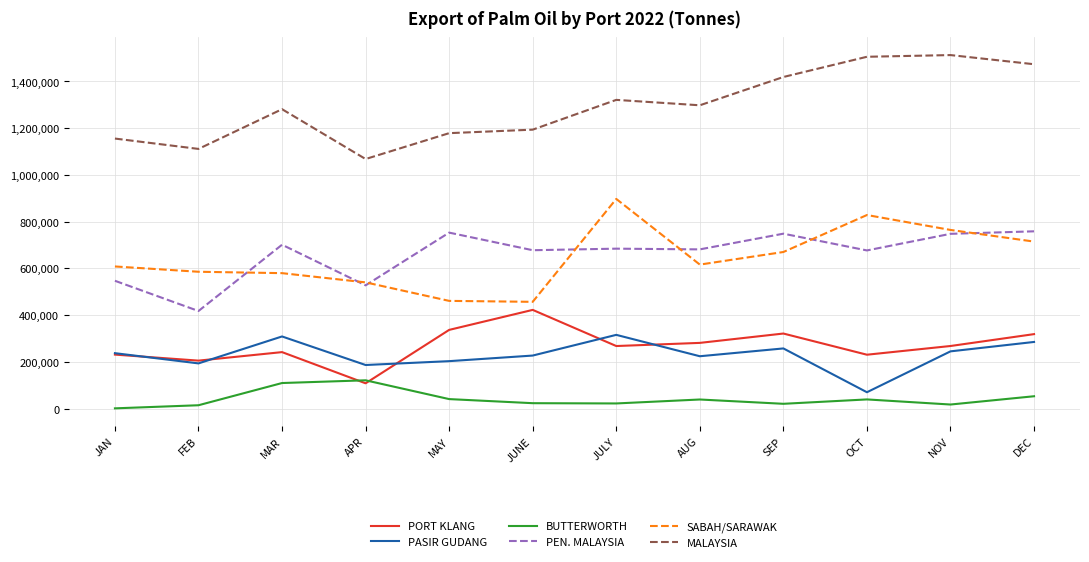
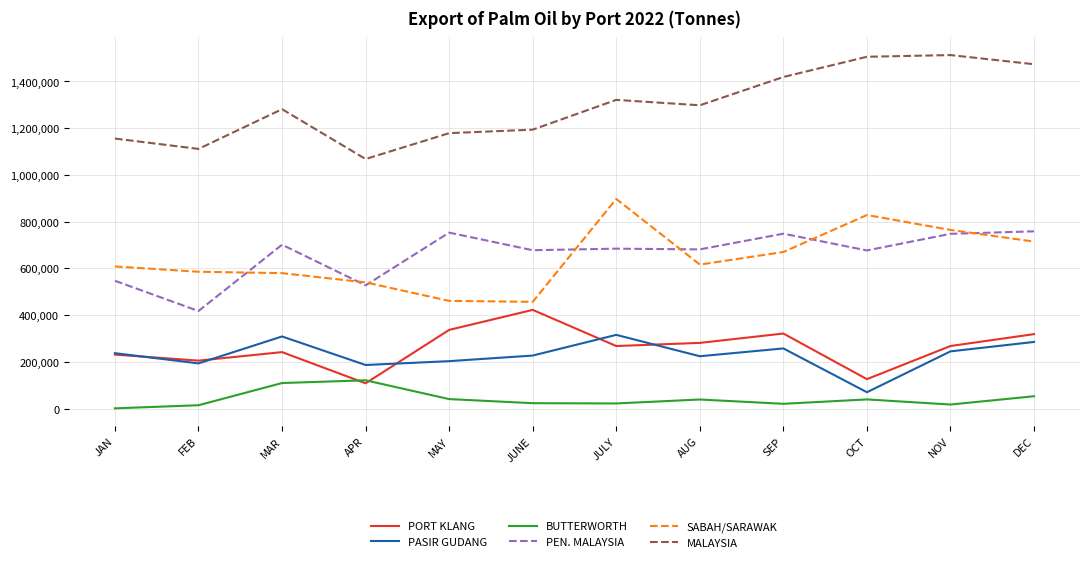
  {
    "PORT KLANG": {
      "FEB": "210,000",
      "MAR": "240,000",
      "APR": "110,000",
      "MAY": "340,000",
      "JUNE": "420,000",
      "JULY": "270,000",
      "AUG": "280,000",
      "SEP": "320,000",
-     "OCT": "230,000",
+     "OCT": "130,000",
      "NOV": "270,000",
      "DEC": "320,000"
    },
    "PASIR GUDANG": {
      "FEB": "190,000",
      "MAR": "310,000",
      "APR": "190,000",
      "MAY": "200,000",
      "JUNE": "230,000",
      "JULY": "320,000",
      "AUG": "220,000",
      "SEP": "260,000",
      "OCT": "70,000",
      "NOV": "250,000",
      "DEC": "290,000"
    },
    "BUTTERWORTH": {
      "JAN": "0",
      "FEB": "10,000",
      "MAR": "110,000",
      "APR": "120,000",
      "MAY": "40,000",
      "JUNE": "20,000",
      "JULY": "20,000",
      "AUG": "40,000",
      "SEP": "20,000",
      "OCT": "40,000",
      "NOV": "20,000",
      "DEC": "50,000"
    },
    "PEN. MALAYSIA": {
      "JAN": "550,000",
      "FEB": "420,000",
      "MAR": "700,000",
      "APR": "530,000",
      "MAY": "750,000",
      "JUNE": "680,000",
      "JULY": "680,000",
      "AUG": "680,000",
      "SEP": "750,000",
      "OCT": "680,000",
      "NOV": "750,000",
      "DEC": "760,000"
    },
    "SABAH/SARAWAK": {
      "JAN": "610,000",
      "FEB": "590,000",
      "MAR": "580,000",
      "APR": "540,000",
      "MAY": "460,000",
      "JUNE": "460,000",
      "JULY": "900,000",
      "AUG": "620,000",
      "SEP": "670,000",
      "OCT": "830,000",
      "NOV": "760,000",
      "DEC": "710,000"
    },
    "MALAYSIA": {
      "JAN": "1,160,000",
      "FEB": "1,110,000",
      "MAR": "1,280,000",
      "APR": "1,070,000",
      "MAY": "1,180,000",
      "JUNE": "1,190,000",
      "JULY": "1,320,000",
      "AUG": "1,300,000",
      "SEP": "1,420,000",
      "OCT": "1,510,000",
      "NOV": "1,510,000",
      "DEC": "1,470,000"
    }
  }
